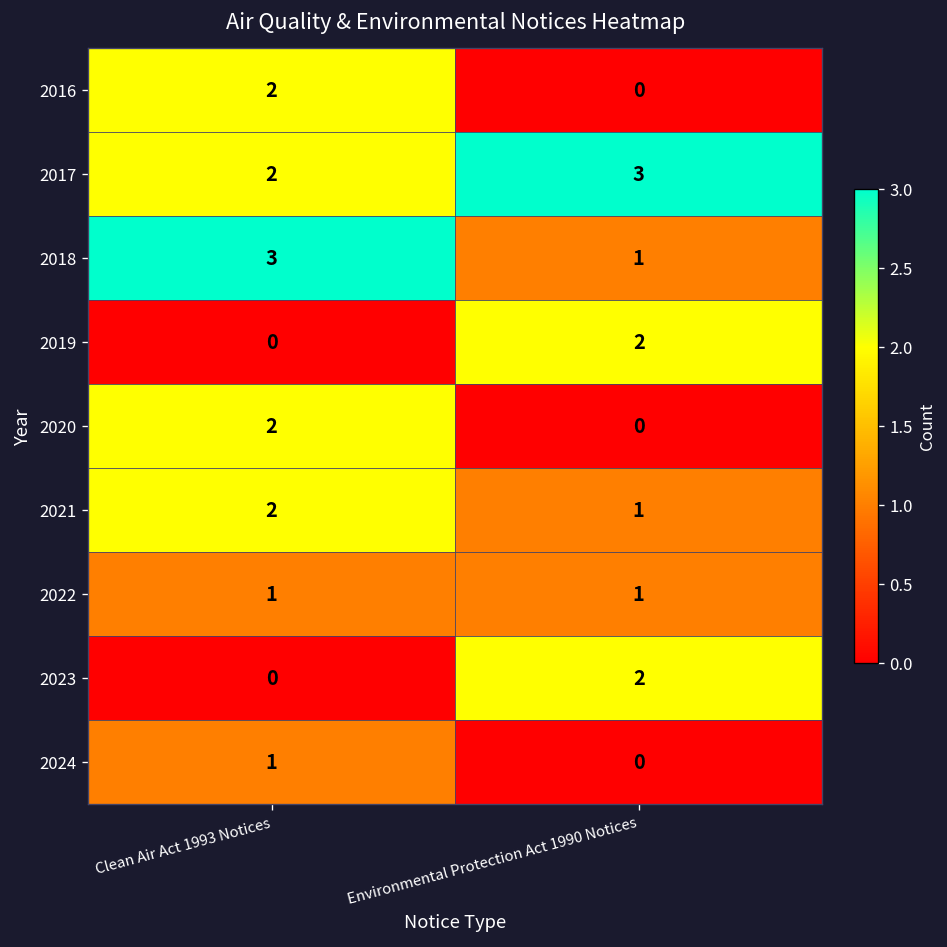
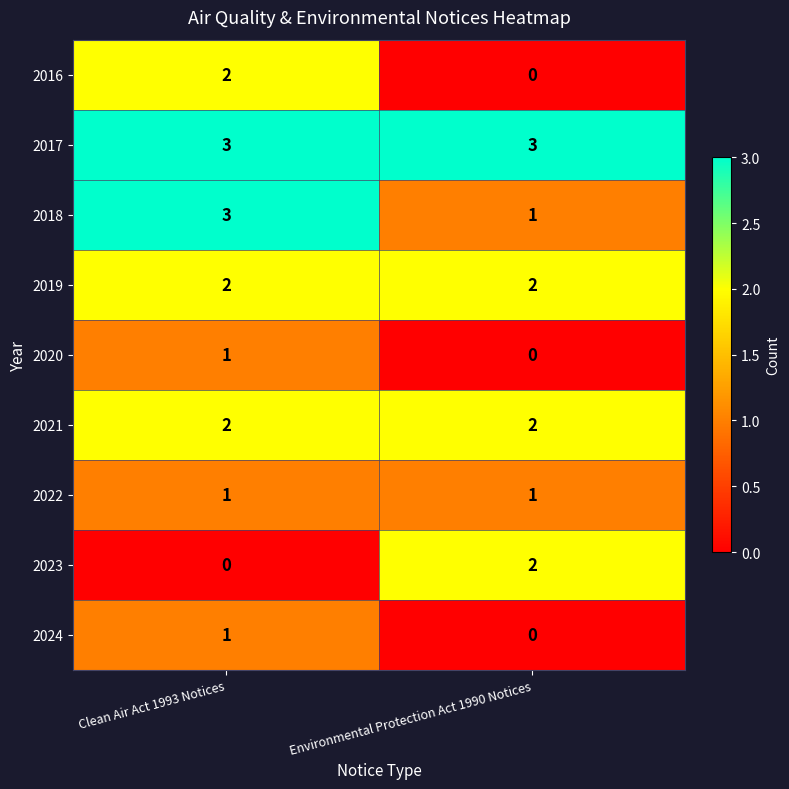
  {
    "2016": {
      "Clean Air Act 1993 Notices": 2,
      "Environmental Protection Act 1990 Notices": 0
    },
    "2017": {
-     "Clean Air Act 1993 Notices": 2,
+     "Clean Air Act 1993 Notices": 3,
      "Environmental Protection Act 1990 Notices": 3
    },
    "2018": {
      "Clean Air Act 1993 Notices": 3,
      "Environmental Protection Act 1990 Notices": 1
    },
    "2019": {
-     "Clean Air Act 1993 Notices": 0,
+     "Clean Air Act 1993 Notices": 2,
      "Environmental Protection Act 1990 Notices": 2
    },
    "2020": {
-     "Clean Air Act 1993 Notices": 2,
+     "Clean Air Act 1993 Notices": 1,
      "Environmental Protection Act 1990 Notices": 0
    },
    "2021": {
      "Clean Air Act 1993 Notices": 2,
-     "Environmental Protection Act 1990 Notices": 1
+     "Environmental Protection Act 1990 Notices": 2
    },
    "2022": {
      "Clean Air Act 1993 Notices": 1,
      "Environmental Protection Act 1990 Notices": 1
    },
    "2023": {
      "Clean Air Act 1993 Notices": 0,
      "Environmental Protection Act 1990 Notices": 2
    },
    "2024": {
      "Clean Air Act 1993 Notices": 1,
      "Environmental Protection Act 1990 Notices": 0
    }
  }
